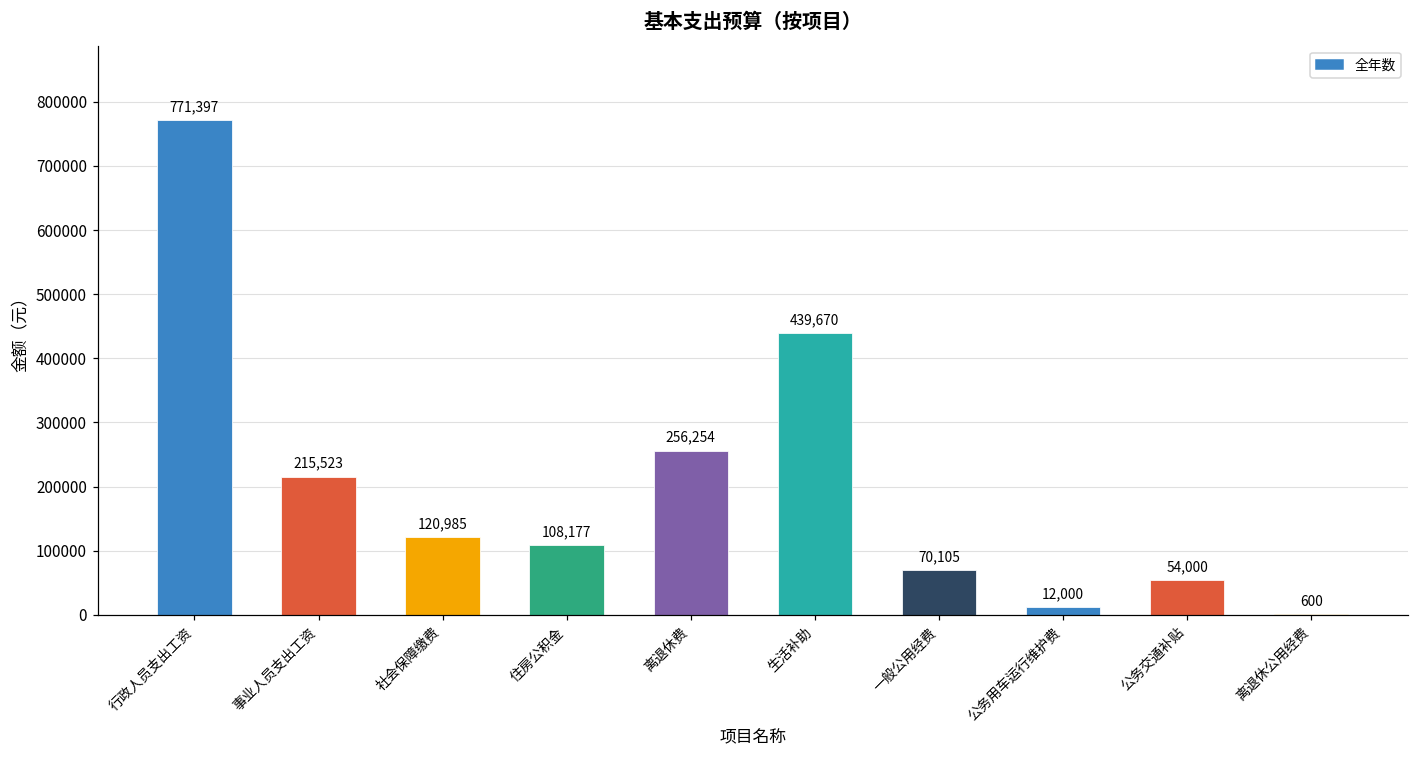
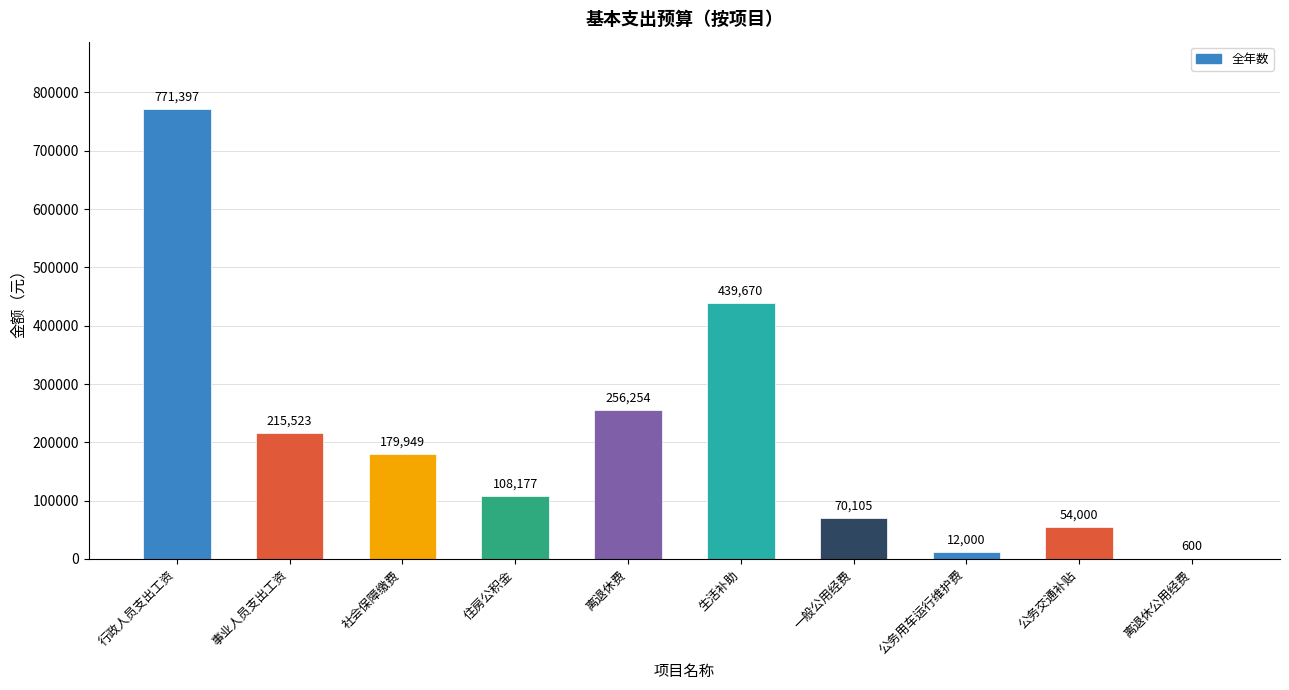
  {
    "行政人员支出工资": "771,397",
    "事业人员支出工资": "215,523",
-   "社会保障缴费": "120,985",
+   "社会保障缴费": "179,949",
    "住房公积金": "108,177",
    "离退休费": "256,254",
    "生活补助": "439,670",
    "一般公用经费": "70,105",
    "公务用车运行维护费": "12,000",
    "公务交通补贴": "54,000",
    "离退休公用经费": "600"
  }
